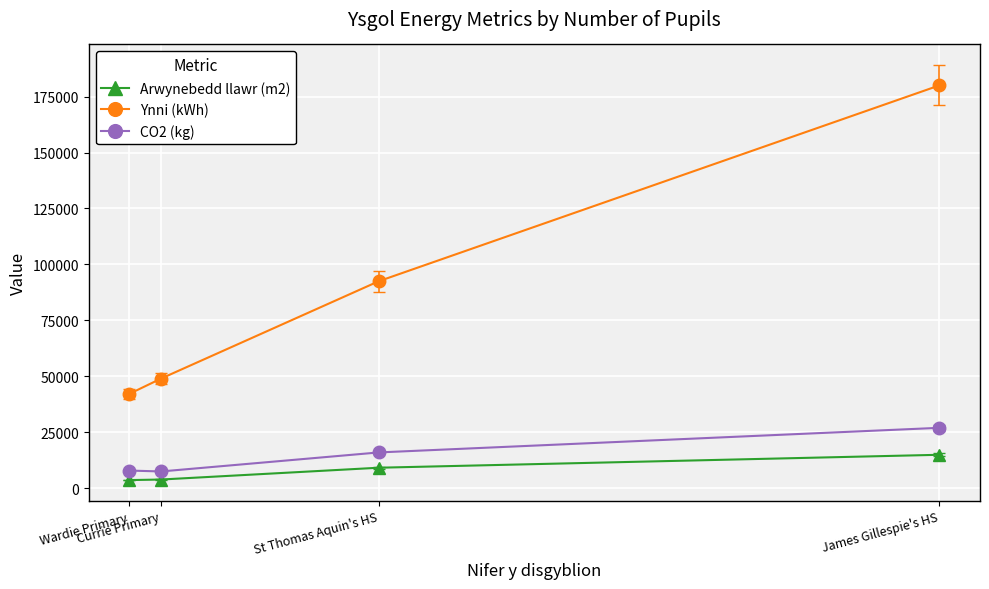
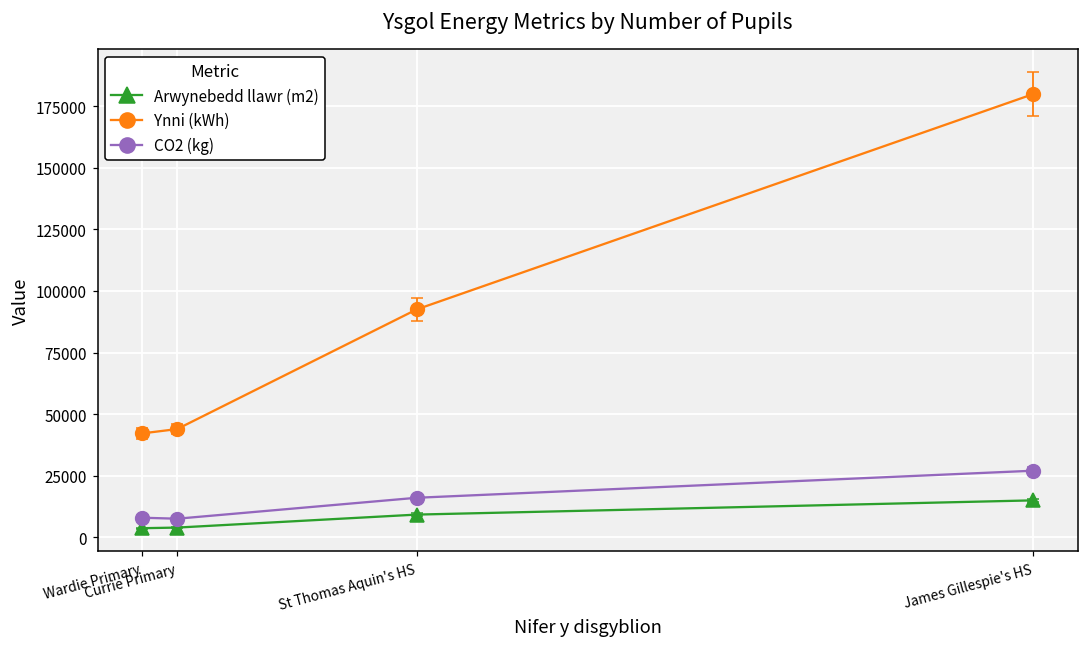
  {
    "Ynni (kWh)": {
      "Wardie Primary": 42000,
-     "Currie Primary": 49000,
+     "Currie Primary": 44000,
      "St Thomas Aquin's HS": 92000,
      "James Gillespie's HS": 180000
    },
    "CO2 (kg)": {
      "James Gillespie's HS": 27000
    }
  }
